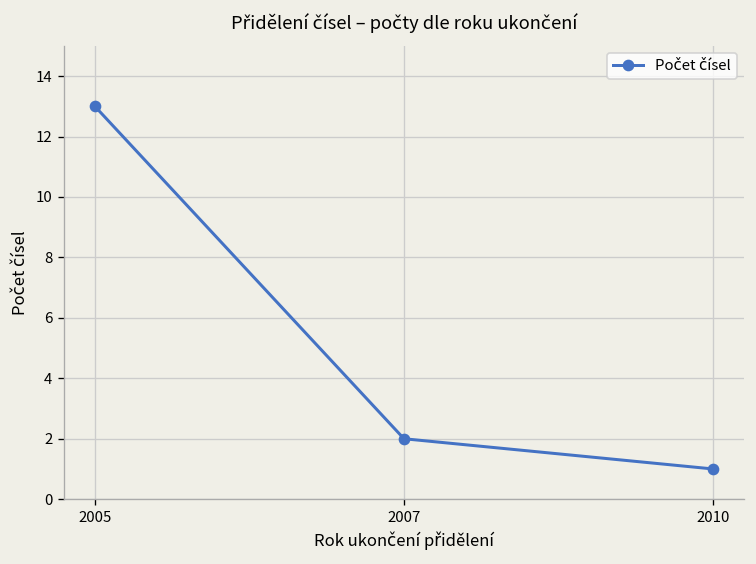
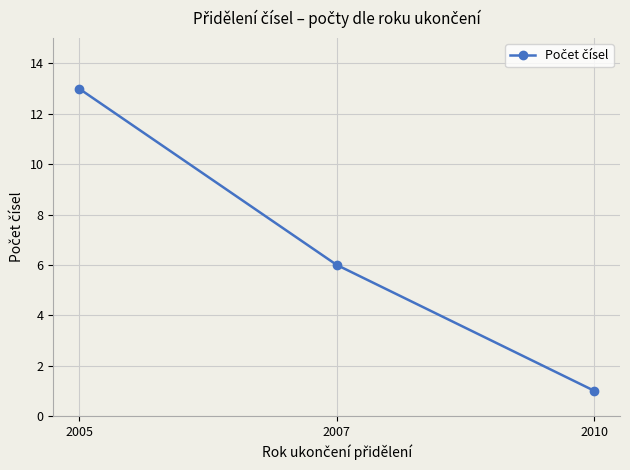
  {
    "2005": 13,
-   "2007": 2,
+   "2007": 6,
    "2010": 1
  }
